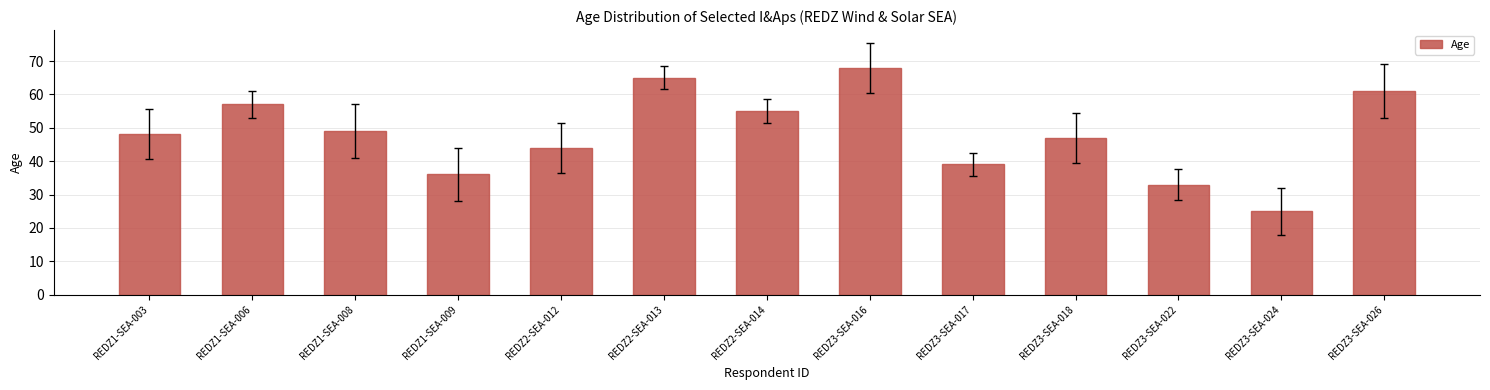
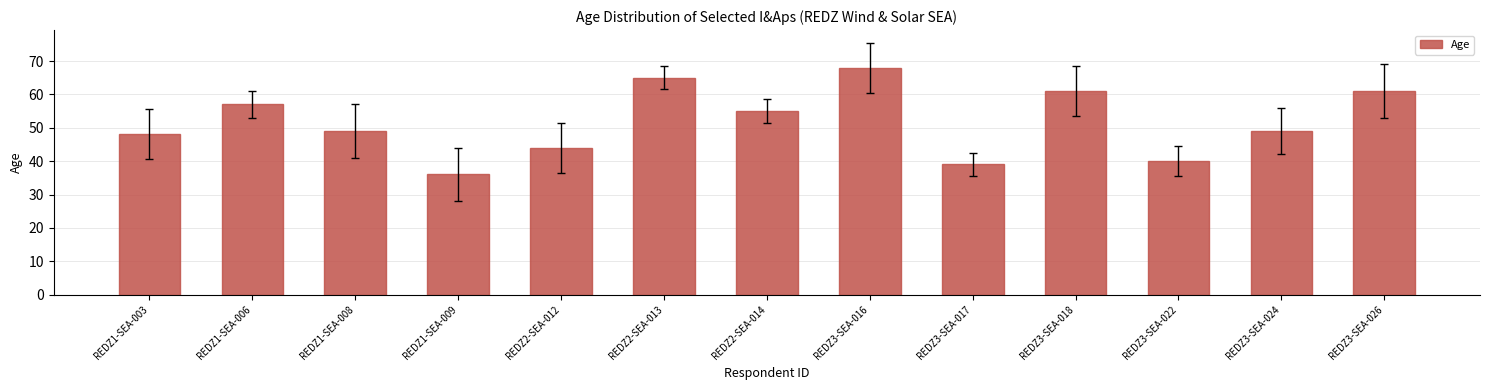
  {
    "Age": {
      "REDZ1-SEA-003": 48,
      "REDZ1-SEA-006": 57,
      "REDZ1-SEA-008": 49,
      "REDZ1-SEA-009": 36,
      "REDZ2-SEA-012": 44,
      "REDZ2-SEA-013": 65,
      "REDZ2-SEA-014": 55,
      "REDZ3-SEA-016": 68,
      "REDZ3-SEA-017": 39,
-     "REDZ3-SEA-018": 47,
-     "REDZ3-SEA-022": 33,
-     "REDZ3-SEA-024": 25,
+     "REDZ3-SEA-018": 61,
+     "REDZ3-SEA-022": 40,
+     "REDZ3-SEA-024": 49,
      "REDZ3-SEA-026": 61
    }
  }
